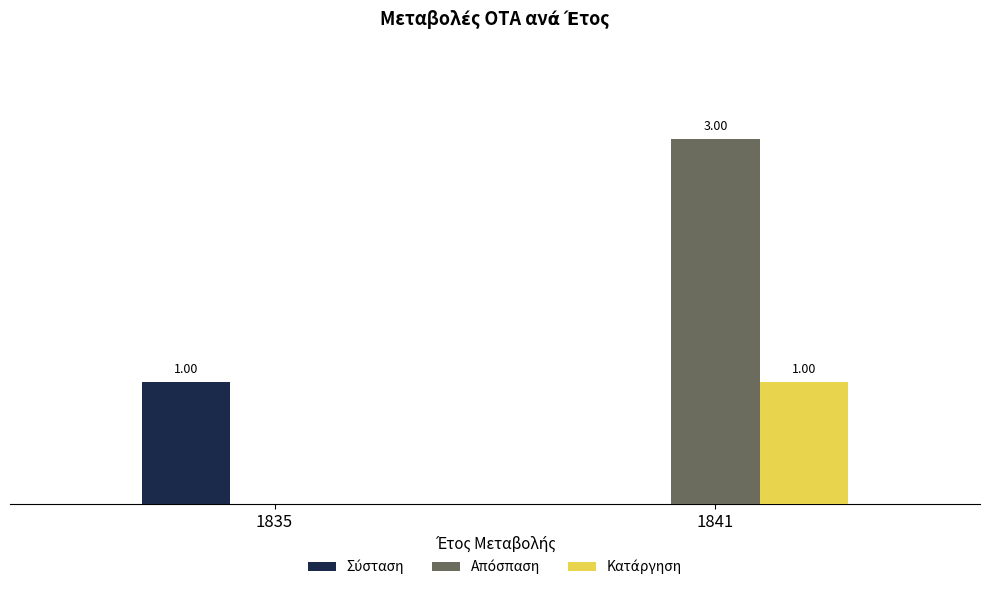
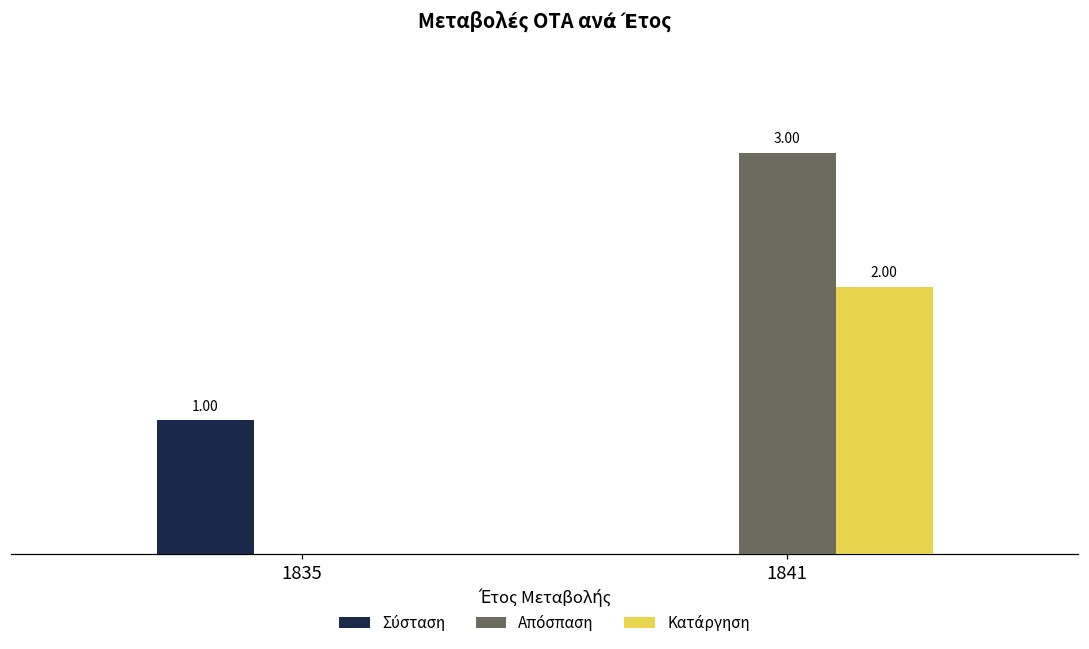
  {
    "Σύσταση": {
      "1835": 1.00
    },
    "Απόσπαση": {
      "1841": 3.00
    },
    "Κατάργηση": {
-     "1841": 1.00
+     "1841": 2.00
    }
  }
